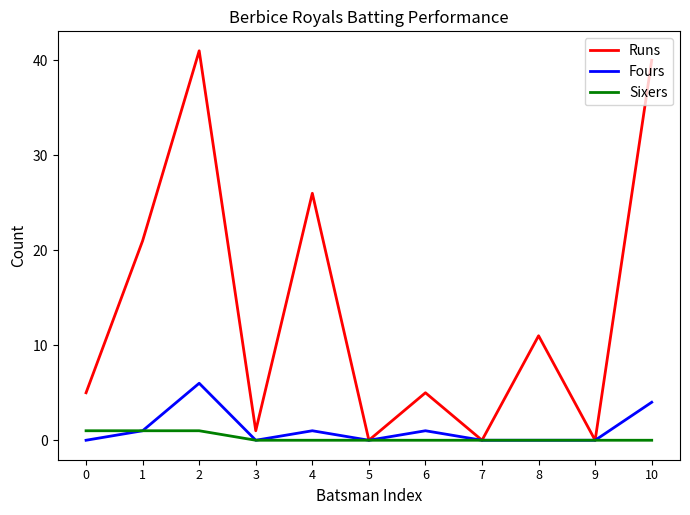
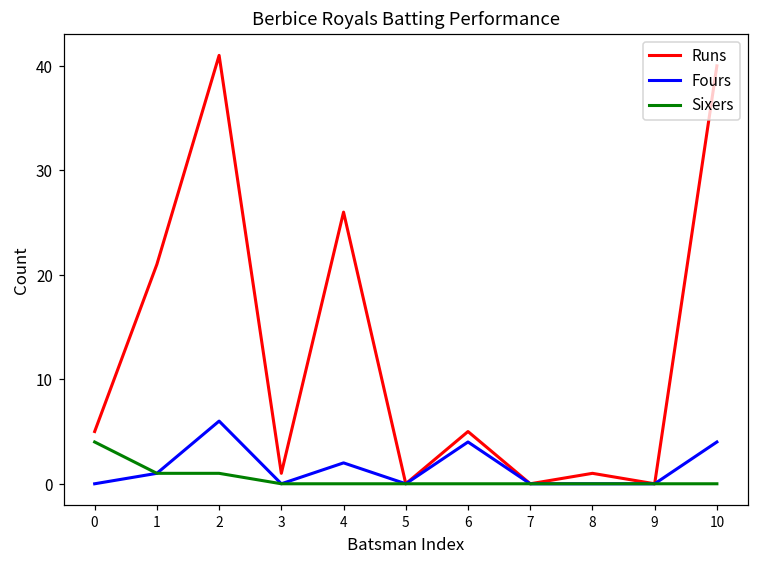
  {
    "Runs": {
      "0": 5,
      "1": 21,
      "2": 41,
      "3": 1,
      "4": 26,
      "6": 5,
-     "8": 11
+     "8": 1
    },
    "Fours": {
      "0": 0,
      "2": 6,
-     "4": 1,
-     "6": 1,
+     "4": 2,
+     "6": 4,
      "10": 4
    },
    "Sixers": {
-     "0": 1,
+     "0": 4,
      "2": 1,
      "4": 0,
      "6": 0,
      "10": 0
    }
  }
